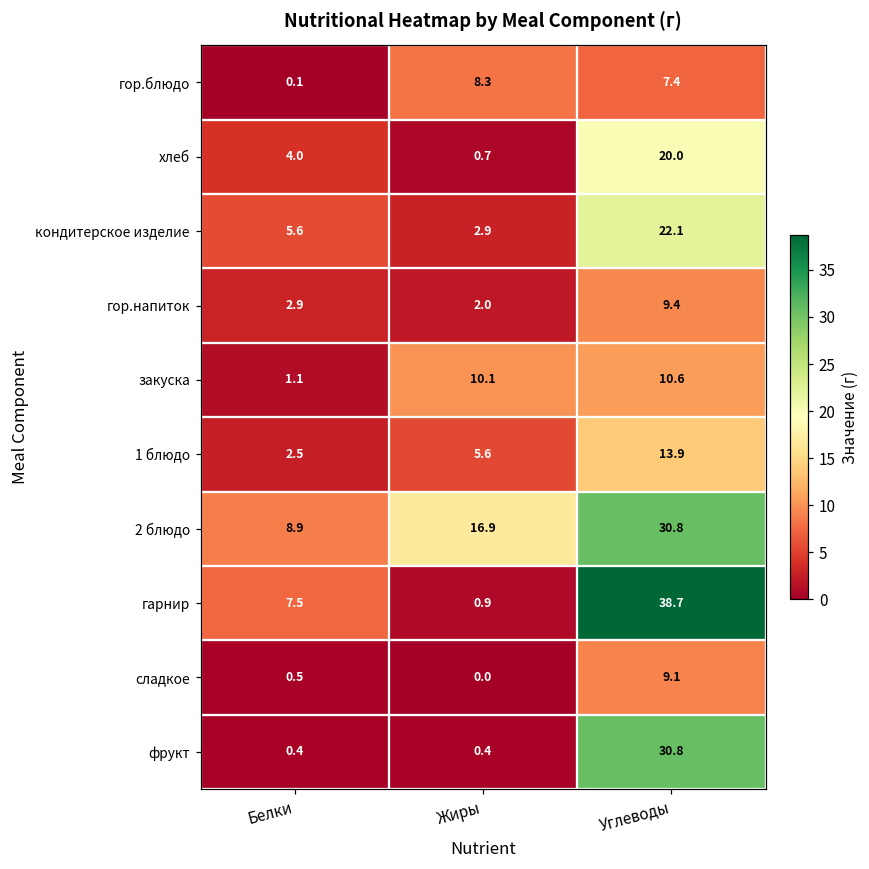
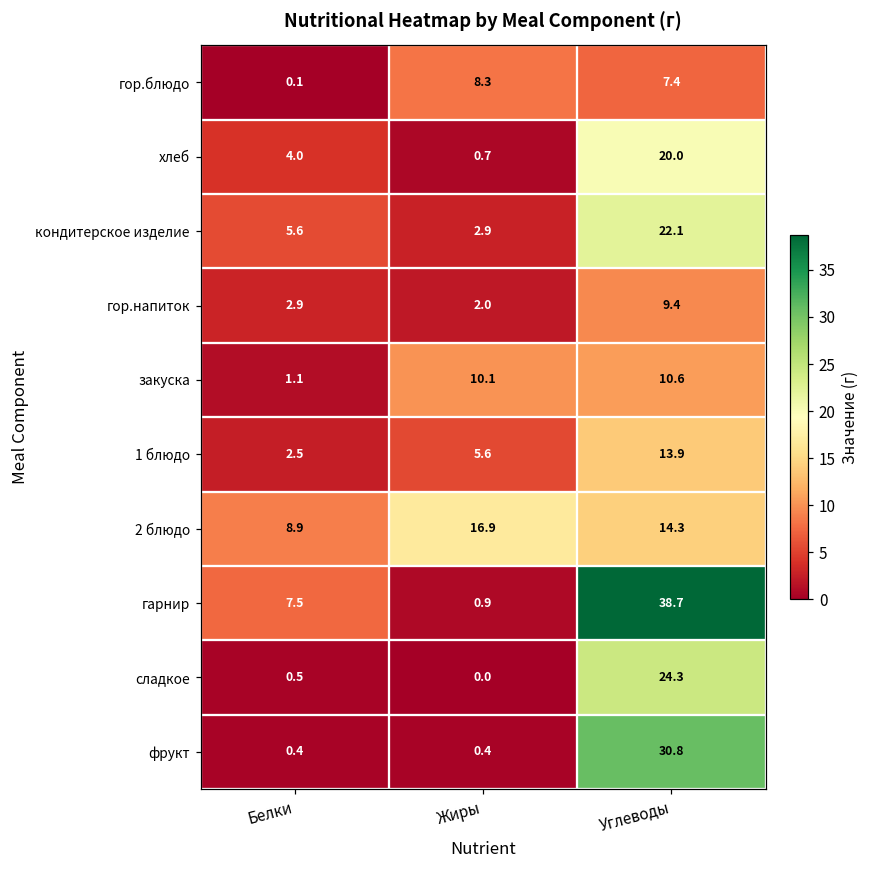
  {
    "гор.блюдо": {
      "Белки": 0.1,
      "Жиры": 8.3,
      "Углеводы": 7.4
    },
    "хлеб": {
      "Белки": 4.0,
      "Жиры": 0.7,
      "Углеводы": 20.0
    },
    "кондитерское изделие": {
      "Белки": 5.6,
      "Жиры": 2.9,
      "Углеводы": 22.1
    },
    "гор.напиток": {
      "Белки": 2.9,
      "Жиры": 2.0,
      "Углеводы": 9.4
    },
    "закуска": {
      "Белки": 1.1,
      "Жиры": 10.1,
      "Углеводы": 10.6
    },
    "1 блюдо": {
      "Белки": 2.5,
      "Жиры": 5.6,
      "Углеводы": 13.9
    },
    "2 блюдо": {
      "Белки": 8.9,
      "Жиры": 16.9,
-     "Углеводы": 30.8
+     "Углеводы": 14.3
    },
    "гарнир": {
      "Белки": 7.5,
      "Жиры": 0.9,
      "Углеводы": 38.7
    },
    "сладкое": {
      "Белки": 0.5,
      "Жиры": 0.0,
-     "Углеводы": 9.1
+     "Углеводы": 24.3
    },
    "фрукт": {
      "Белки": 0.4,
      "Жиры": 0.4,
      "Углеводы": 30.8
    }
  }
